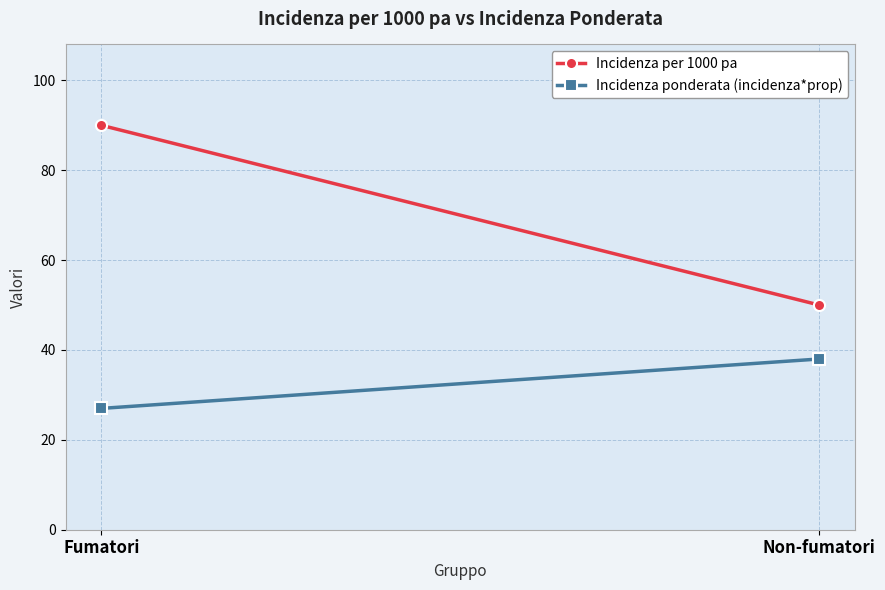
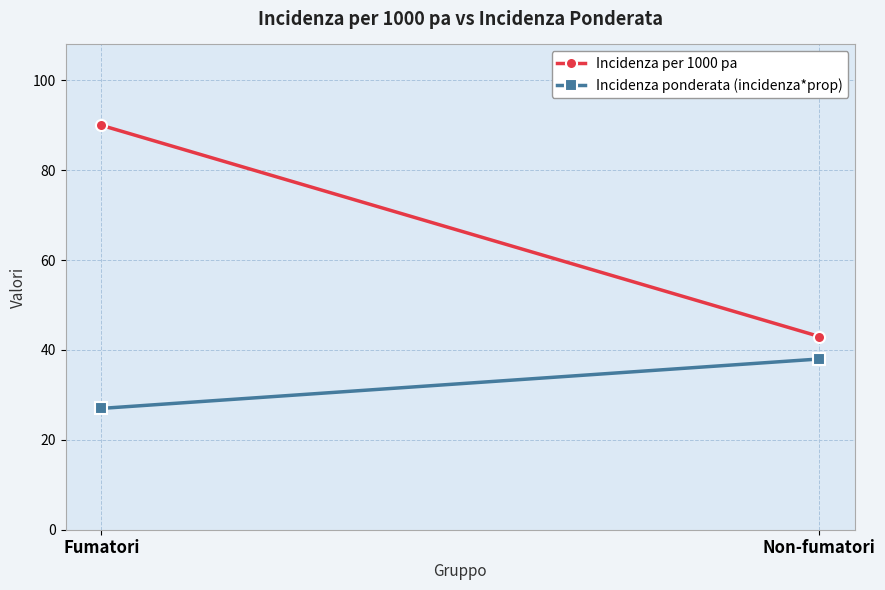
  {
    "Incidenza per 1000 pa": {
      "Fumatori": 90,
-     "Non-fumatori": 50
+     "Non-fumatori": 43
    },
    "Incidenza ponderata (incidenza*prop)": {
      "Fumatori": 27,
      "Non-fumatori": 38
    }
  }
